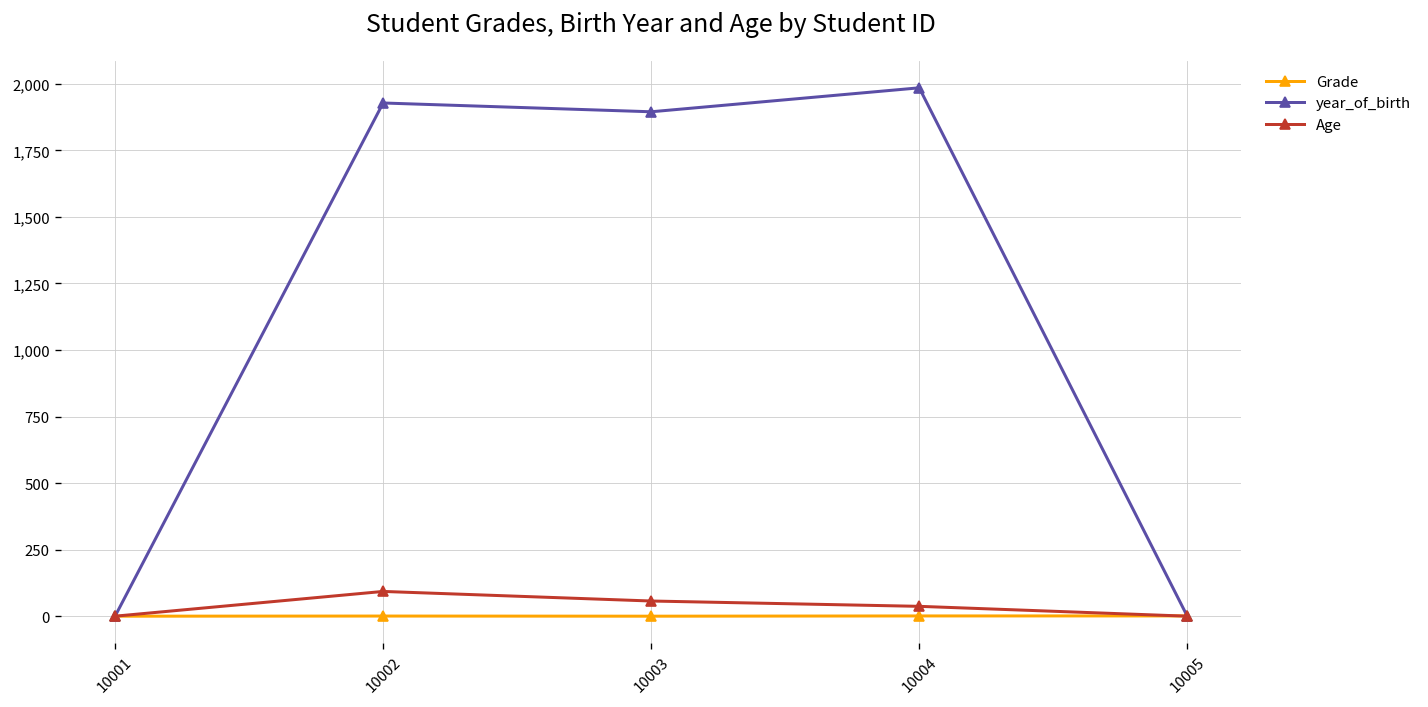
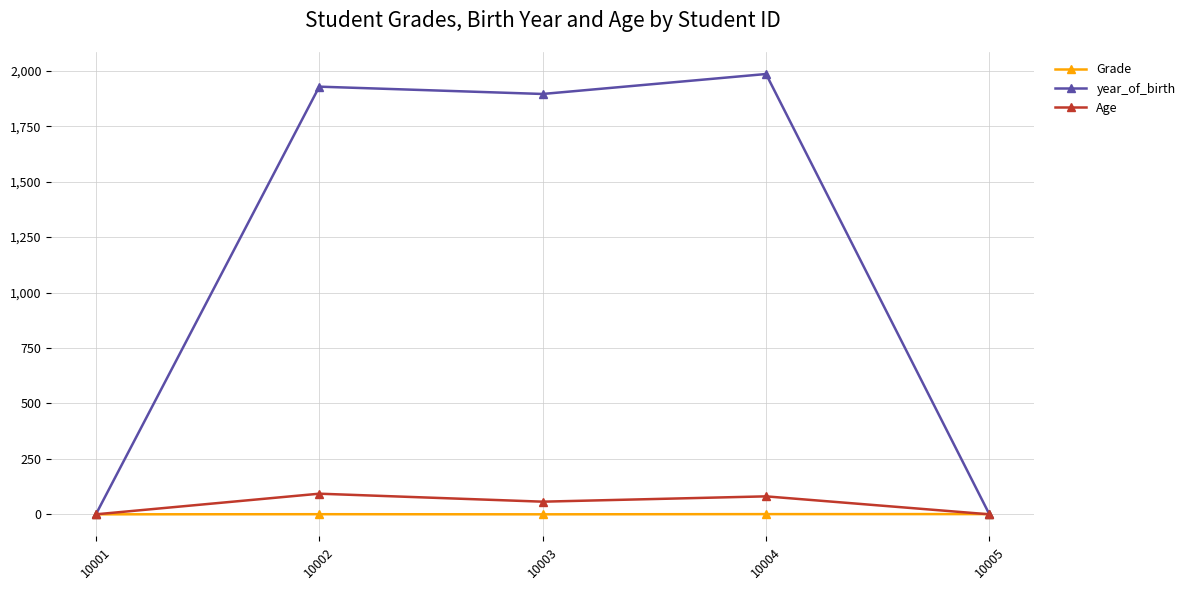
  {
    "Grade": {
      "10002": "0",
      "10003": "0",
      "10004": "0"
    },
    "year_of_birth": {
      "10002": "1,930",
      "10003": "1,900",
      "10004": "1,990"
    },
    "Age": {
      "10002": "90",
      "10003": "60",
-     "10004": "40"
+     "10004": "80"
    }
  }
